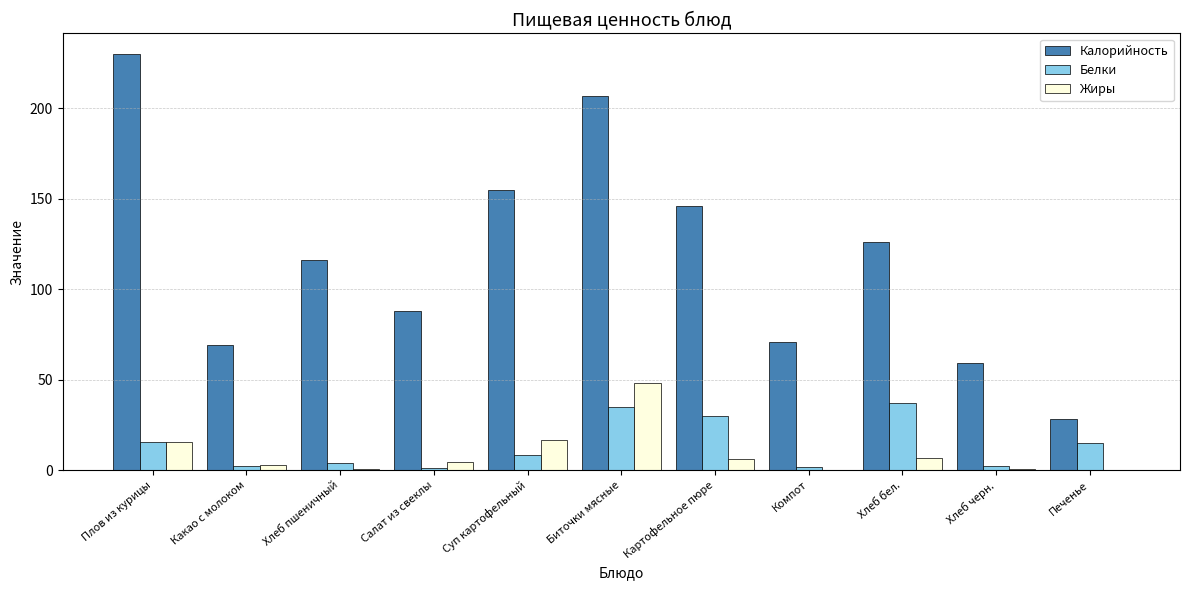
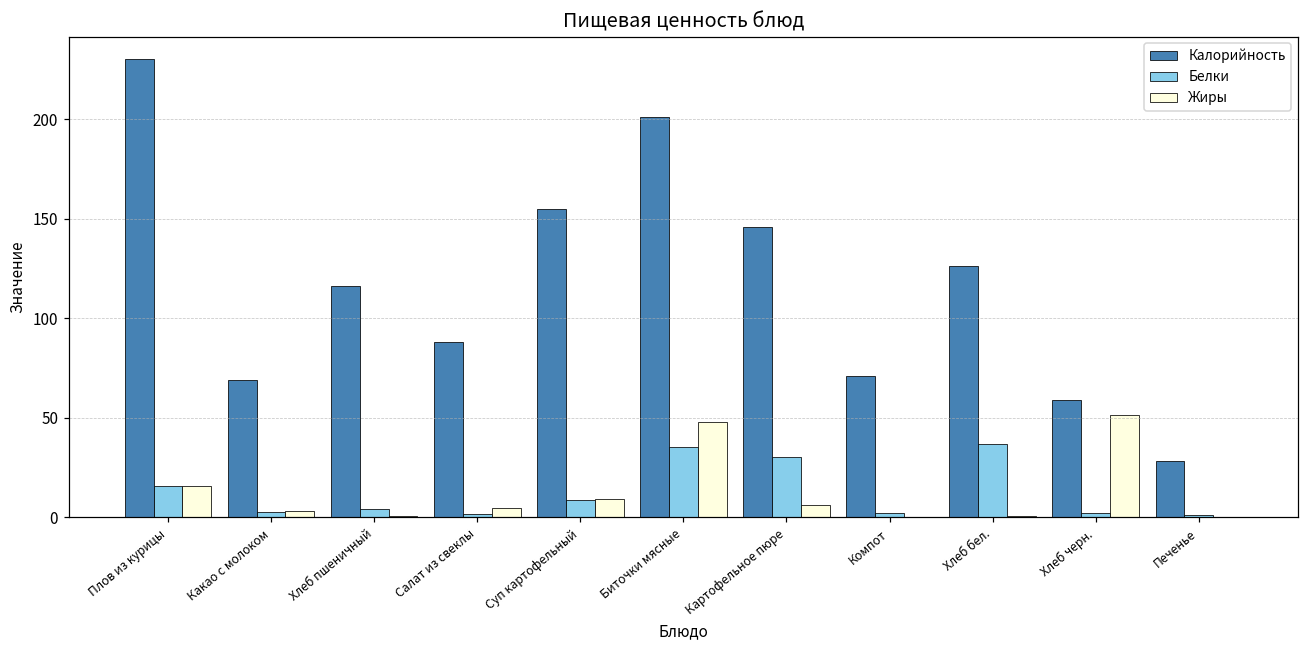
  {
    "Калорийность": {
      "Плов из курицы": 230,
      "Какао с молоком": 69,
      "Хлеб пшеничный": 116,
      "Салат из свеклы": 88,
      "Суп картофельный": 155,
-     "Биточки мясные": 207,
+     "Биточки мясные": 201,
      "Картофельное пюре": 146,
      "Компот": 71,
      "Хлеб бел.": 126,
      "Хлеб черн.": 59,
      "Печенье": 28
    },
    "Белки": {
      "Плов из курицы": 15,
      "Какао с молоком": 2,
      "Хлеб пшеничный": 4,
      "Суп картофельный": 8,
      "Биточки мясные": 35,
      "Картофельное пюре": 30,
      "Компот": 2,
      "Хлеб бел.": 37,
      "Хлеб черн.": 2,
-     "Печенье": 15
+     "Печенье": 1
    },
    "Жиры": {
      "Плов из курицы": 16,
      "Какао с молоком": 3,
      "Салат из свеклы": 5,
-     "Суп картофельный": 17,
+     "Суп картофельный": 9,
      "Биточки мясные": 48,
      "Картофельное пюре": 6,
-     "Хлеб бел.": 7,
-     "Хлеб черн.": 1,
+     "Хлеб бел.": 1,
+     "Хлеб черн.": 52,
      "Печенье": 0
    }
  }
